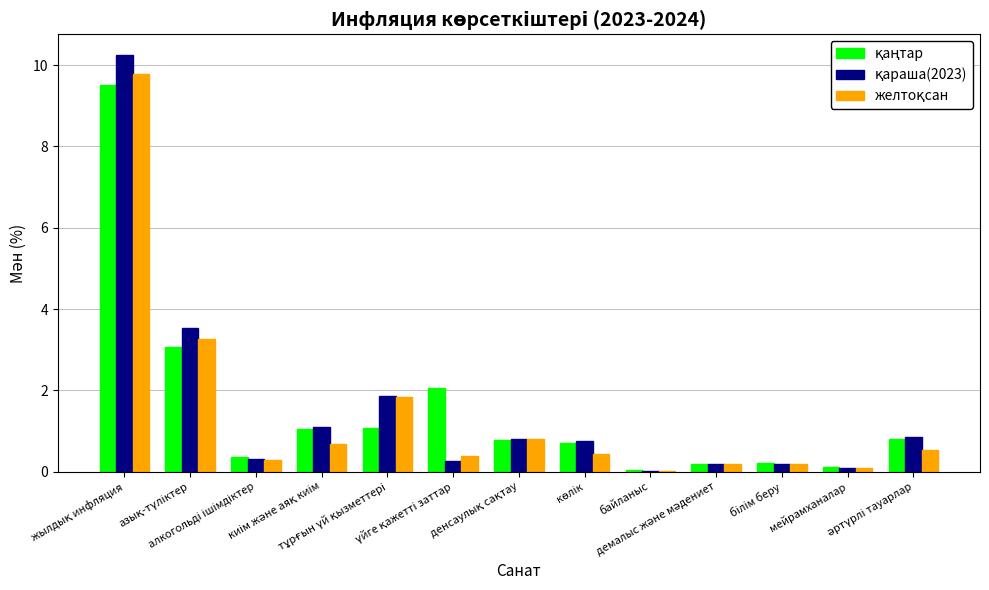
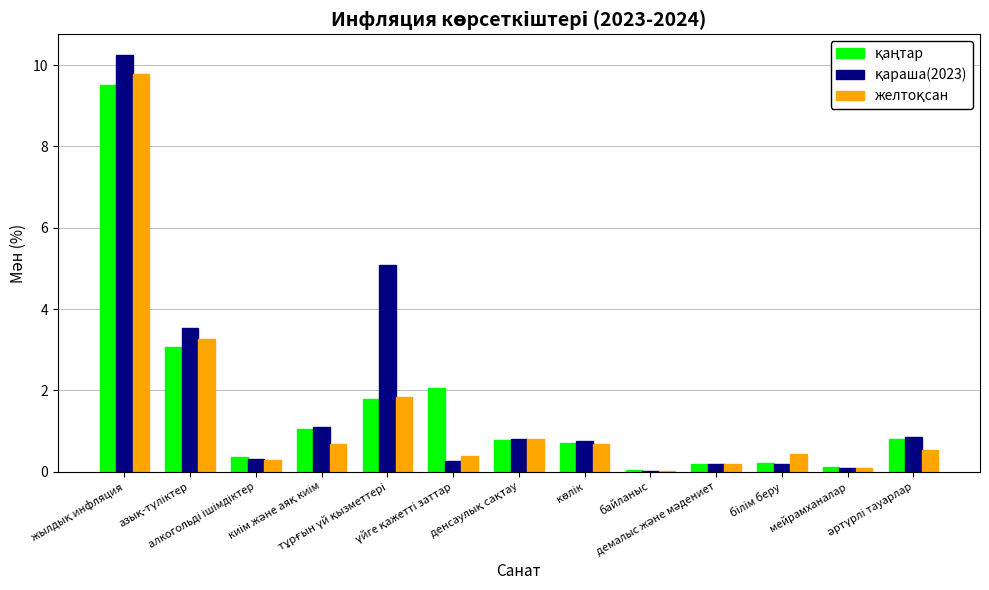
  {
    "қаңтар": {
      "жылдық инфляция": 9.5,
      "азық-түліктер": 3.1,
      "алкогольді ішімдіктер": 0.4,
      "киім және аяқ киім": 1.1,
-     "тұрғын үй қызметтері": 1.1,
+     "тұрғын үй қызметтері": 1.8,
      "үйге қажетті заттар": 2.1,
      "денсаулық сақтау": 0.8,
      "көлік": 0.7,
      "демалыс және мәдениет": 0.2,
      "білім беру": 0.2,
      "мейрамханалар": 0.1,
      "әртүрлі тауарлар": 0.8
    },
    "қараша(2023)": {
      "жылдық инфляция": 10.2,
      "азық-түліктер": 3.5,
      "алкогольді ішімдіктер": 0.3,
      "киім және аяқ киім": 1.1,
-     "тұрғын үй қызметтері": 1.9,
+     "тұрғын үй қызметтері": 5.1,
      "үйге қажетті заттар": 0.3,
      "денсаулық сақтау": 0.8,
      "көлік": 0.8,
      "демалыс және мәдениет": 0.2,
      "білім беру": 0.2,
      "мейрамханалар": 0.1,
      "әртүрлі тауарлар": 0.9
    },
    "желтоқсан": {
      "жылдық инфляция": 9.8,
      "азық-түліктер": 3.3,
      "алкогольді ішімдіктер": 0.3,
      "киім және аяқ киім": 0.7,
      "тұрғын үй қызметтері": 1.8,
      "үйге қажетті заттар": 0.4,
      "денсаулық сақтау": 0.8,
-     "көлік": 0.4,
+     "көлік": 0.7,
      "демалыс және мәдениет": 0.2,
-     "білім беру": 0.2,
+     "білім беру": 0.4,
      "мейрамханалар": 0.1,
      "әртүрлі тауарлар": 0.5
    }
  }
